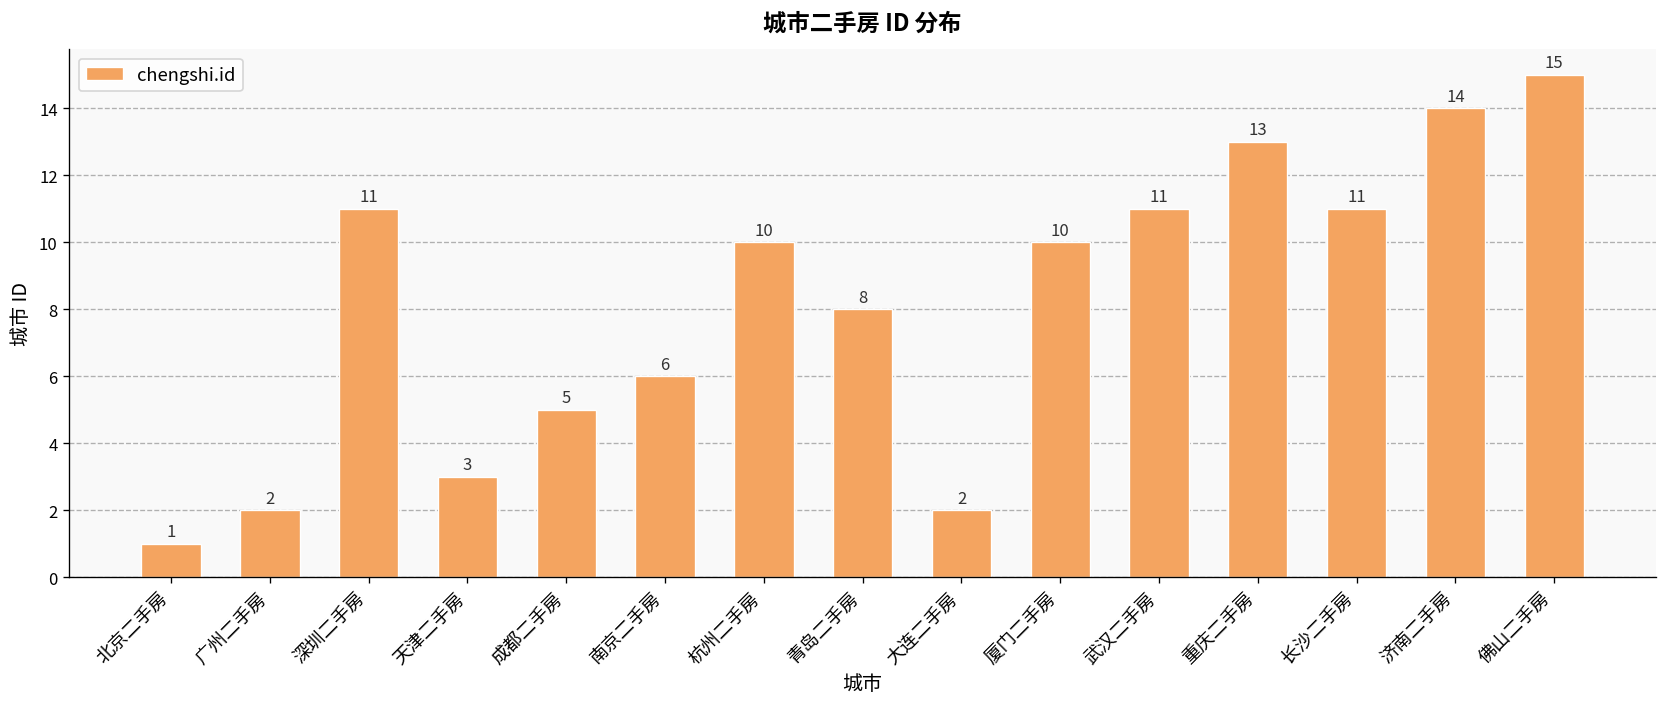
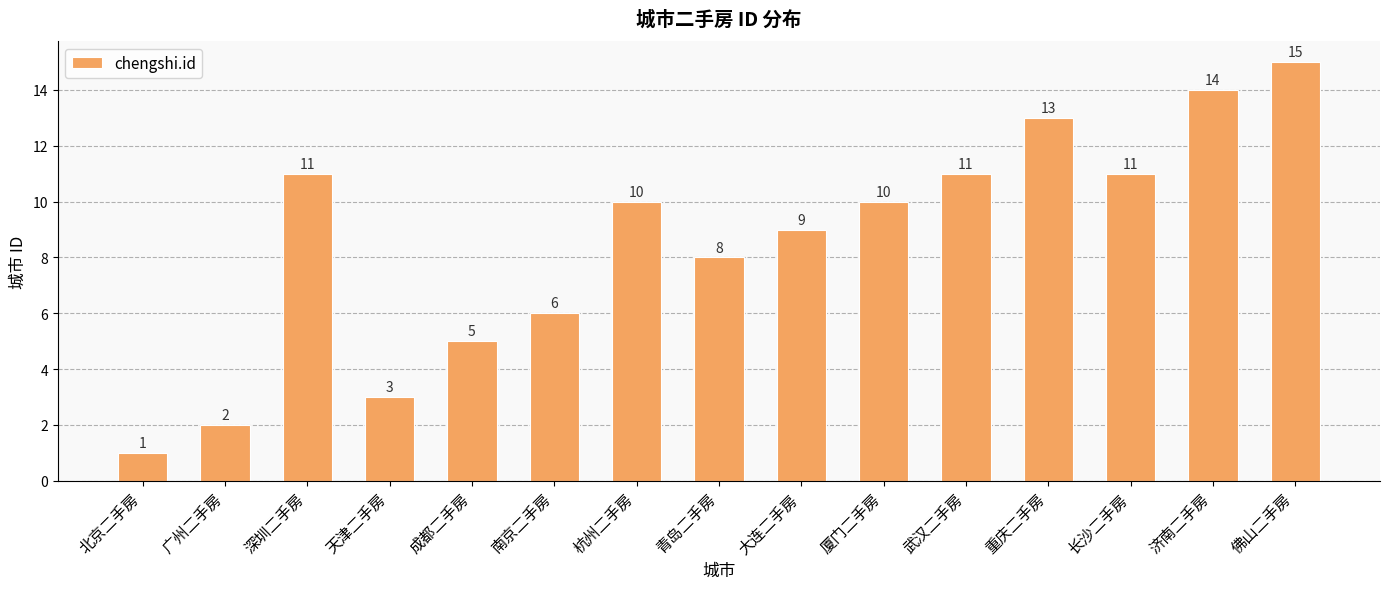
  {
    "北京二手房": 1,
    "广州二手房": 2,
    "深圳二手房": 11,
    "天津二手房": 3,
    "成都二手房": 5,
    "南京二手房": 6,
    "杭州二手房": 10,
    "青岛二手房": 8,
-   "大连二手房": 2,
+   "大连二手房": 9,
    "厦门二手房": 10,
    "武汉二手房": 11,
    "重庆二手房": 13,
    "长沙二手房": 11,
    "济南二手房": 14,
    "佛山二手房": 15
  }
